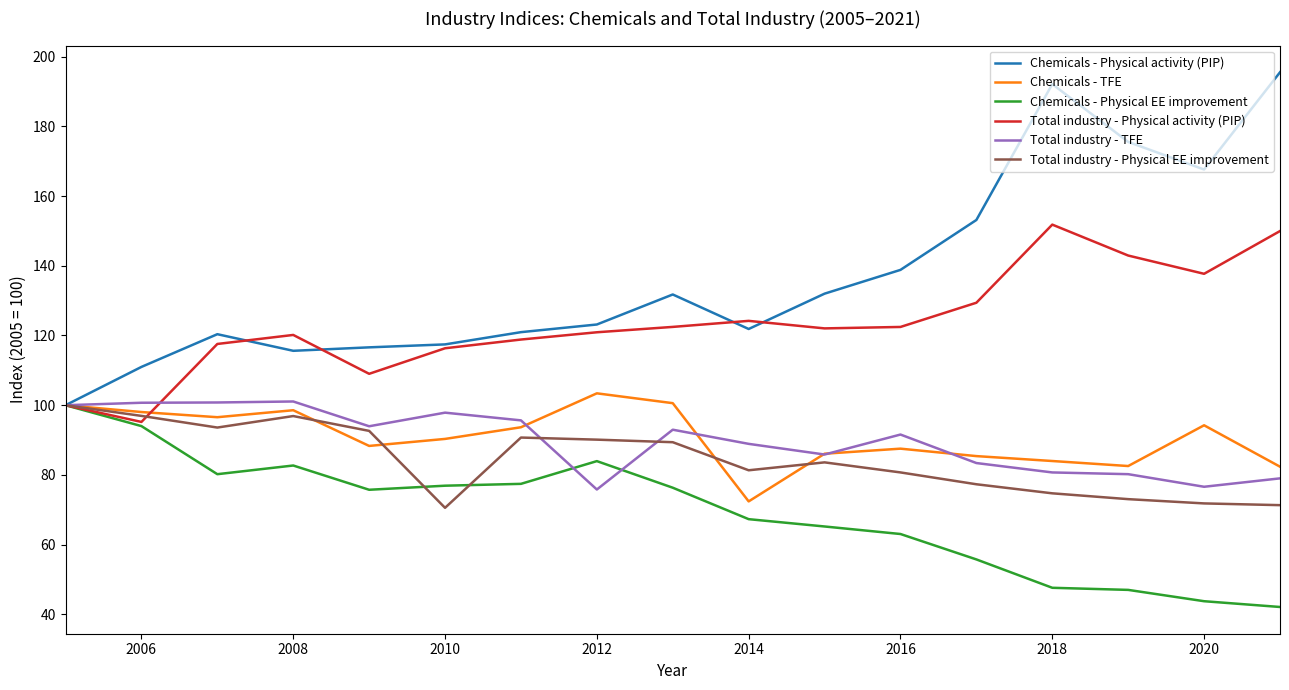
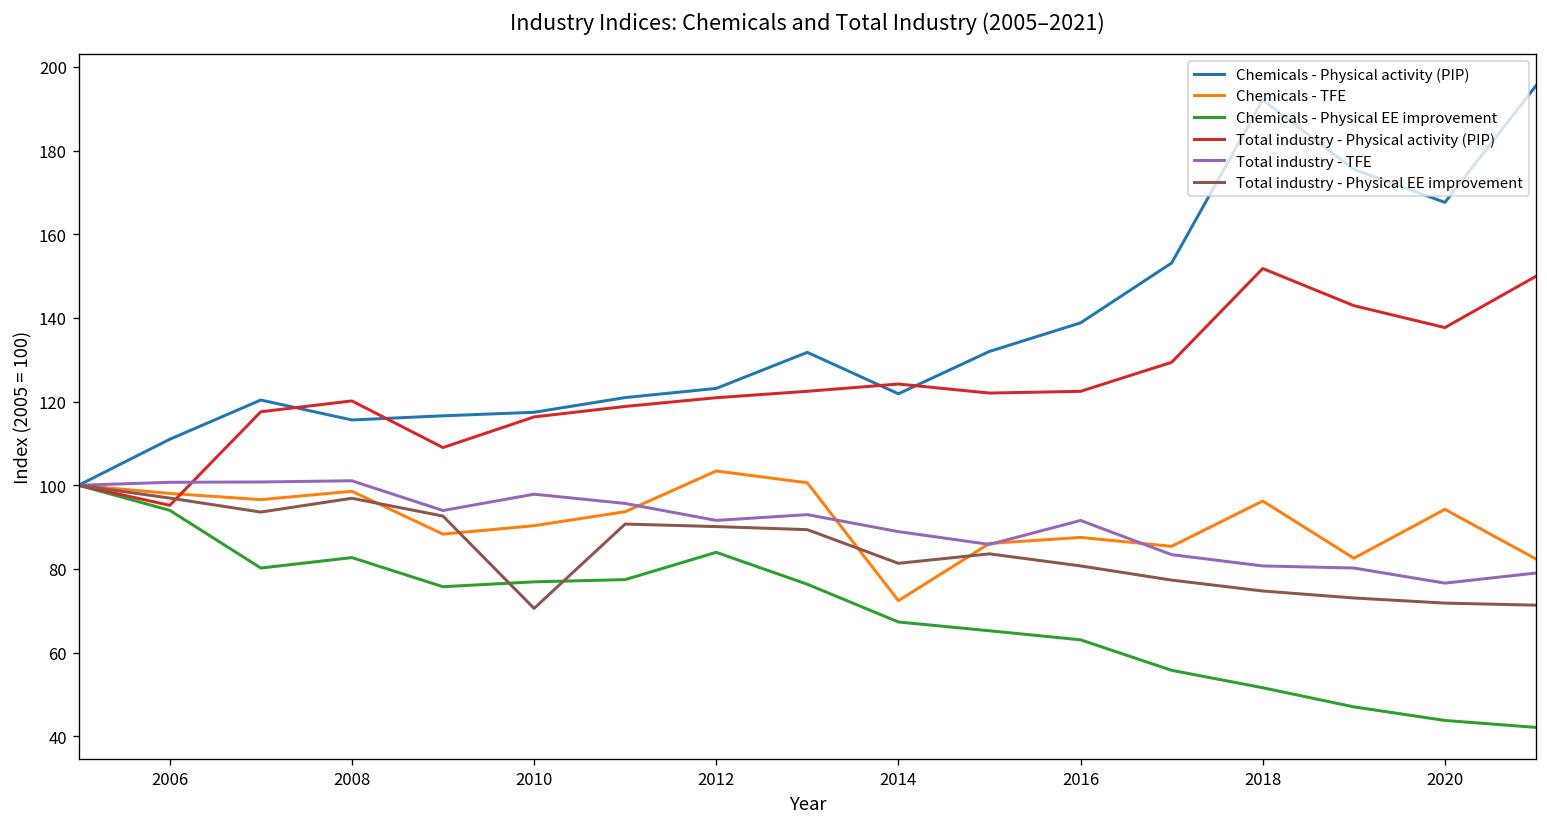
  {
    "Chemicals - Physical activity (PIP)": {
      "2006": 111,
      "2008": 116,
      "2010": 117,
      "2012": 123,
      "2014": 122,
      "2016": 139
    },
    "Chemicals - TFE": {
      "2006": 98,
      "2008": 99,
      "2010": 90,
      "2012": 103,
      "2014": 72,
      "2016": 88,
-     "2018": 84,
+     "2018": 96,
      "2020": 94
    },
    "Chemicals - Physical EE improvement": {
      "2006": 94,
      "2008": 83,
      "2010": 77,
      "2012": 84,
      "2014": 67,
      "2016": 63,
-     "2018": 48,
+     "2018": 52,
      "2020": 44
    },
    "Total industry - Physical activity (PIP)": {
      "2006": 95,
      "2008": 120,
      "2010": 116,
      "2012": 121,
      "2014": 124,
      "2016": 122,
      "2018": 152,
      "2020": 138
    },
    "Total industry - TFE": {
      "2006": 101,
      "2008": 101,
      "2010": 98,
-     "2012": 76,
+     "2012": 92,
      "2014": 89,
      "2016": 92,
      "2018": 81,
      "2020": 77
    },
    "Total industry - Physical EE improvement": {
      "2006": 97,
      "2008": 97,
      "2010": 71,
      "2012": 90,
      "2014": 81,
      "2016": 81,
      "2018": 75,
      "2020": 72
    }
  }
